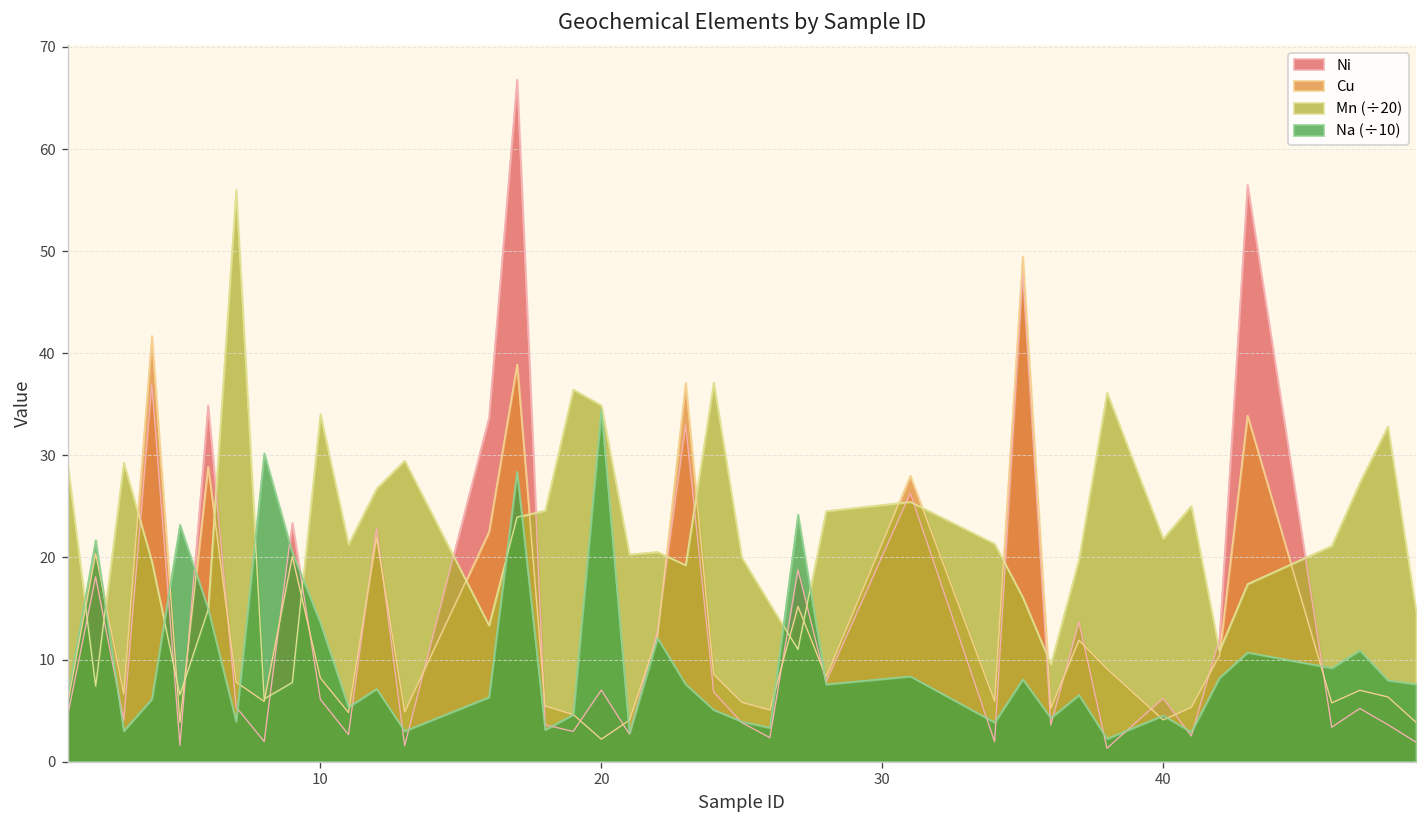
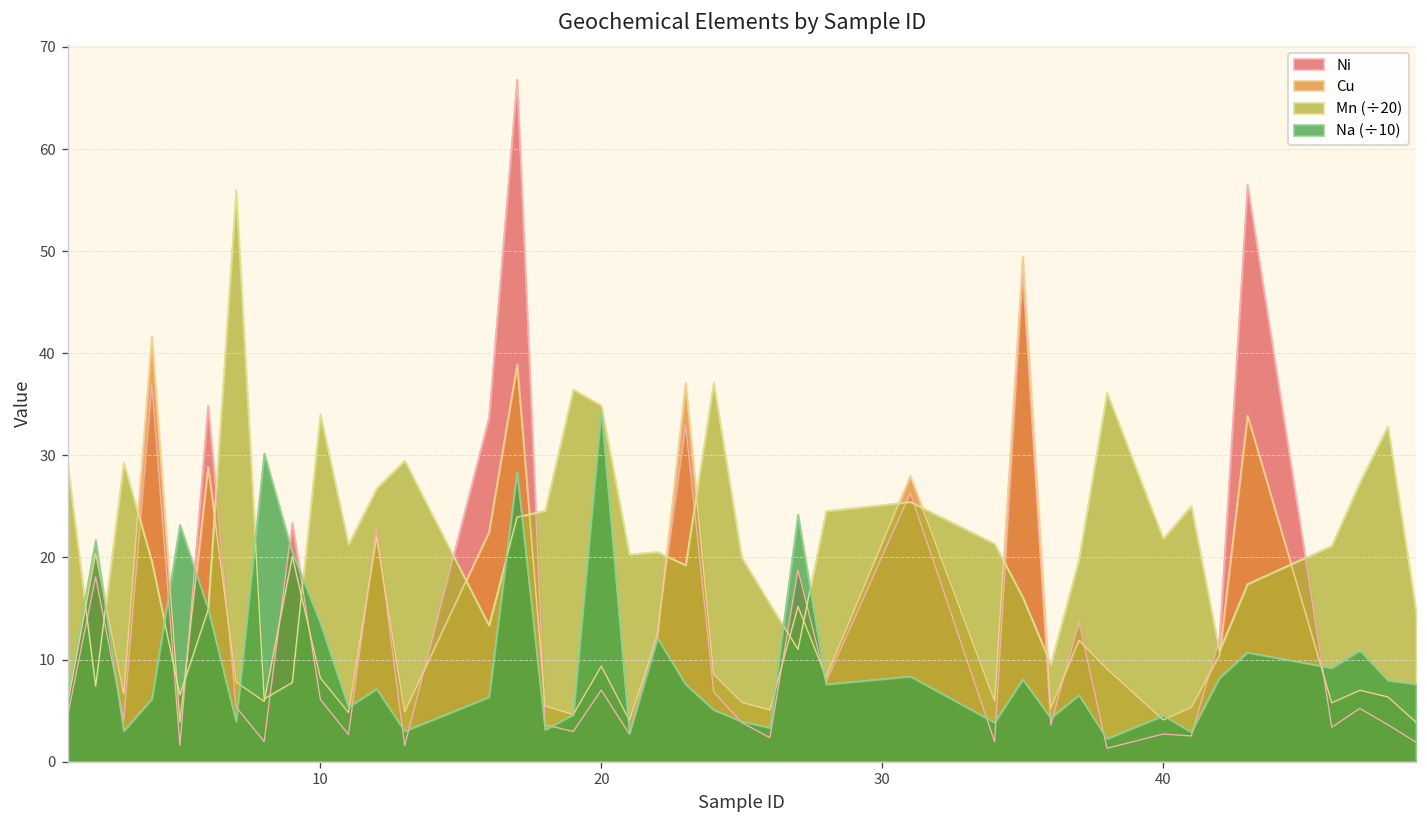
  {
    "Ni": {
      "10": 6,
      "20": 7,
-     "40": 6
+     "40": 3
    },
    "Cu": {
      "10": 8,
-     "20": 2,
+     "20": 9,
      "40": 4
    },
    "Mn (÷20)": {
      "10": 34,
      "20": 35,
      "40": 22
    },
    "Na (÷10)": {
      "10": 14,
      "20": 35,
      "40": 5
    }
  }
